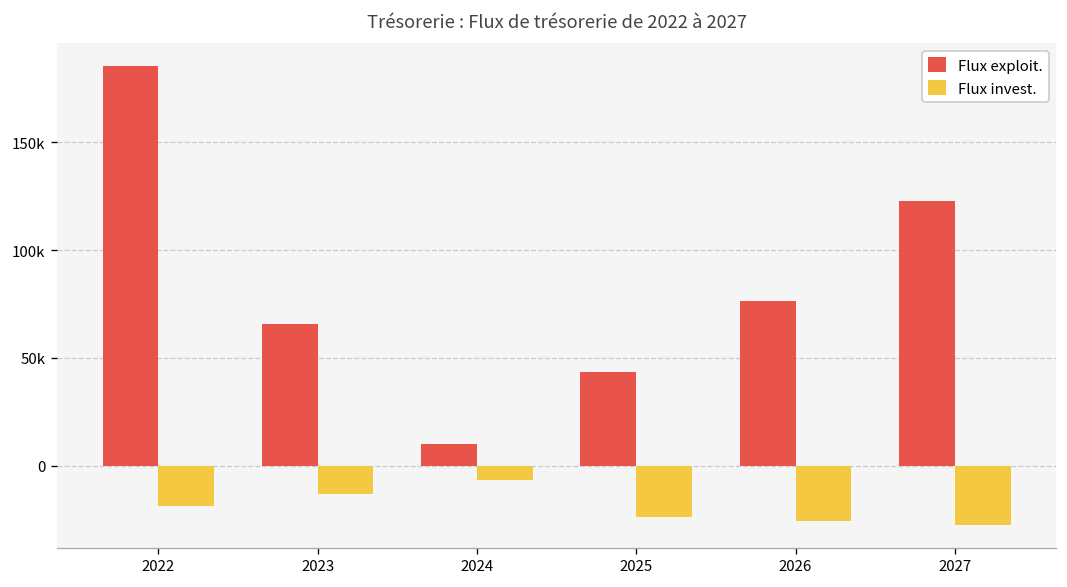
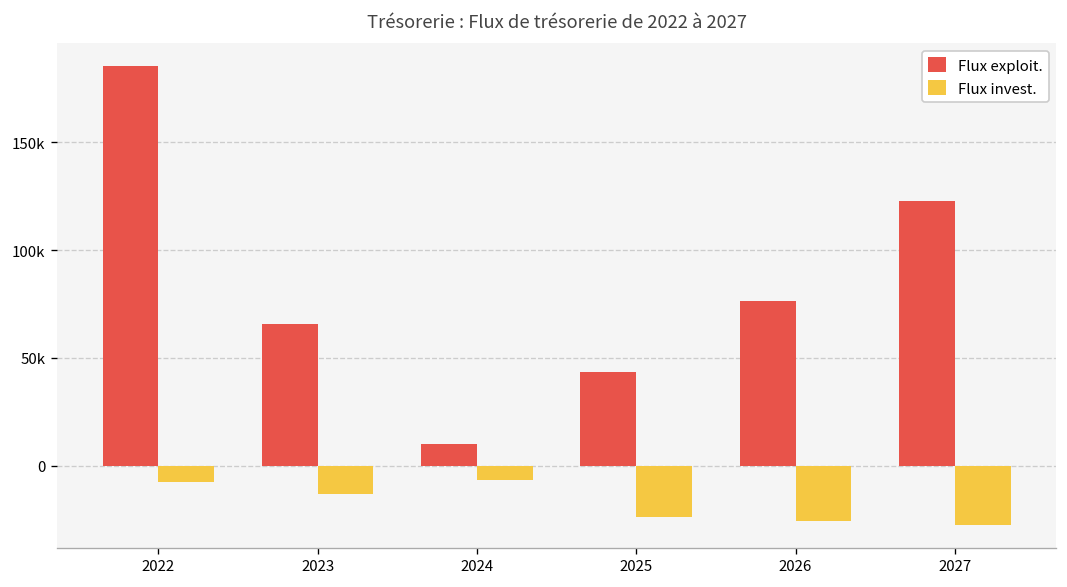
  {
    "Flux exploit.": {
      "2022": 185000,
      "2023": 66000,
      "2024": 10000,
      "2025": 44000,
      "2026": 77000,
      "2027": 123000
    },
    "Flux invest.": {
-     "2022": -19000,
+     "2022": -8000,
      "2023": -13000,
      "2024": -7000,
      "2025": -24000,
      "2026": -26000,
      "2027": -28000
    }
  }
